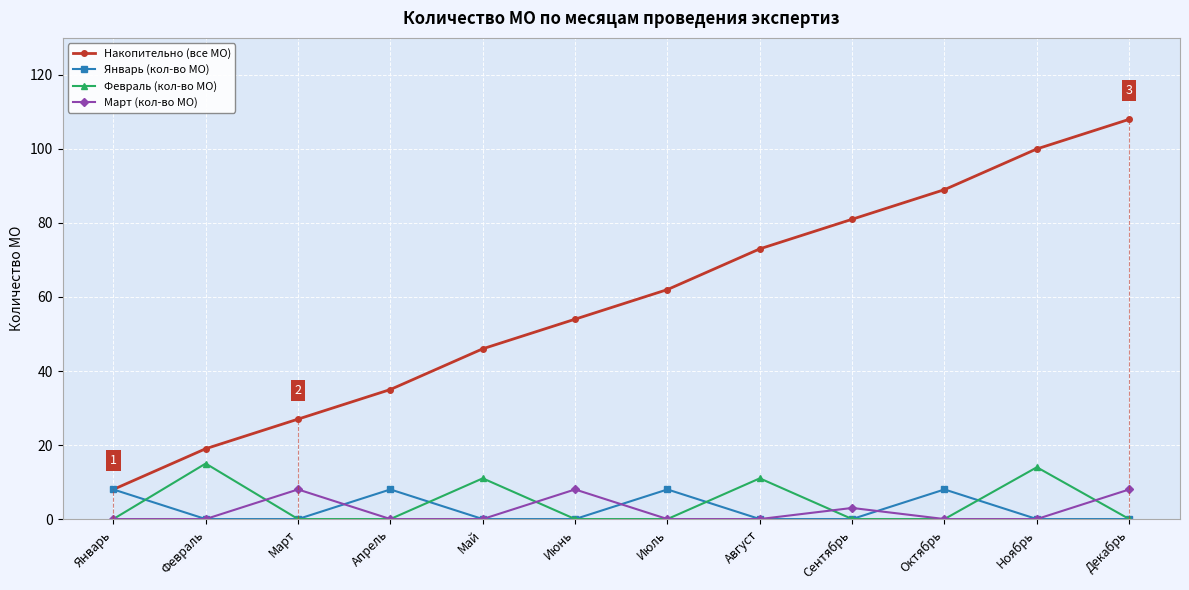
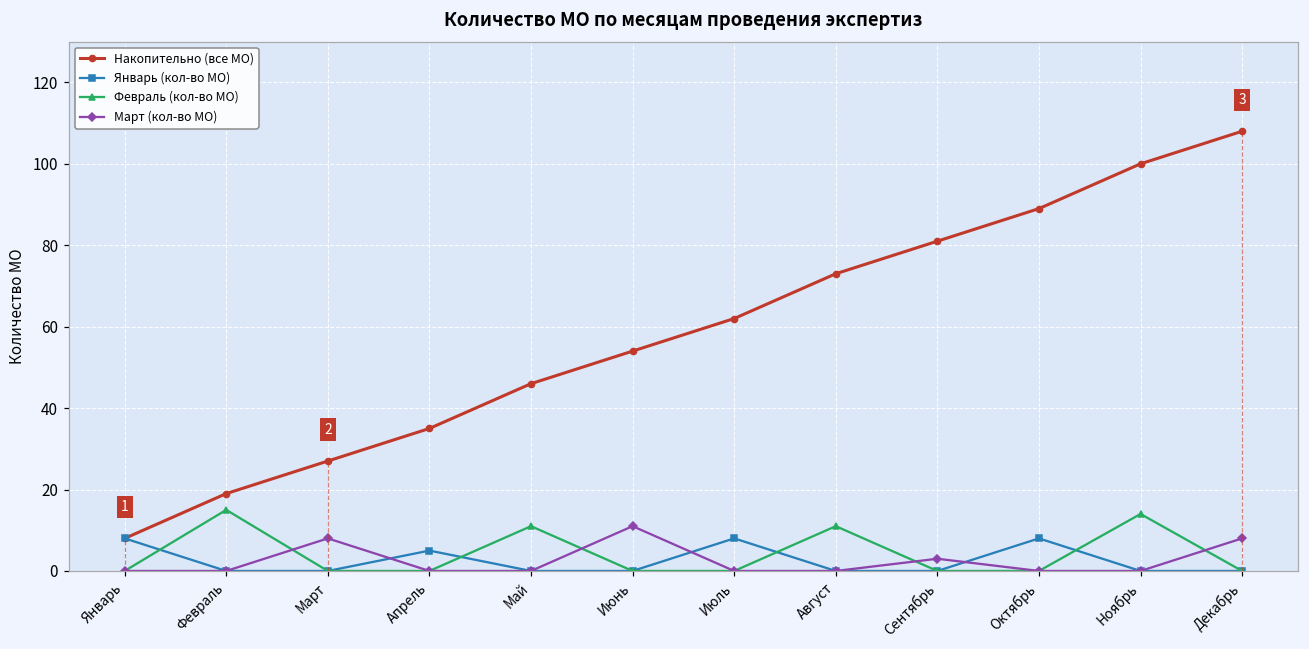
  {
    "Январь (кол-во МО)": {
-     "Апрель": 8,
+     "Апрель": 5,
      "Июль": 8,
      "Октябрь": 8
    },
    "Февраль (кол-во МО)": {
      "Февраль": 15,
      "Май": 11,
      "Август": 11,
      "Ноябрь": 14
    },
    "Март (кол-во МО)": {
      "Март": 8,
-     "Июнь": 8,
+     "Июнь": 11,
      "Сентябрь": 3,
      "Декабрь": 8
    }
  }
